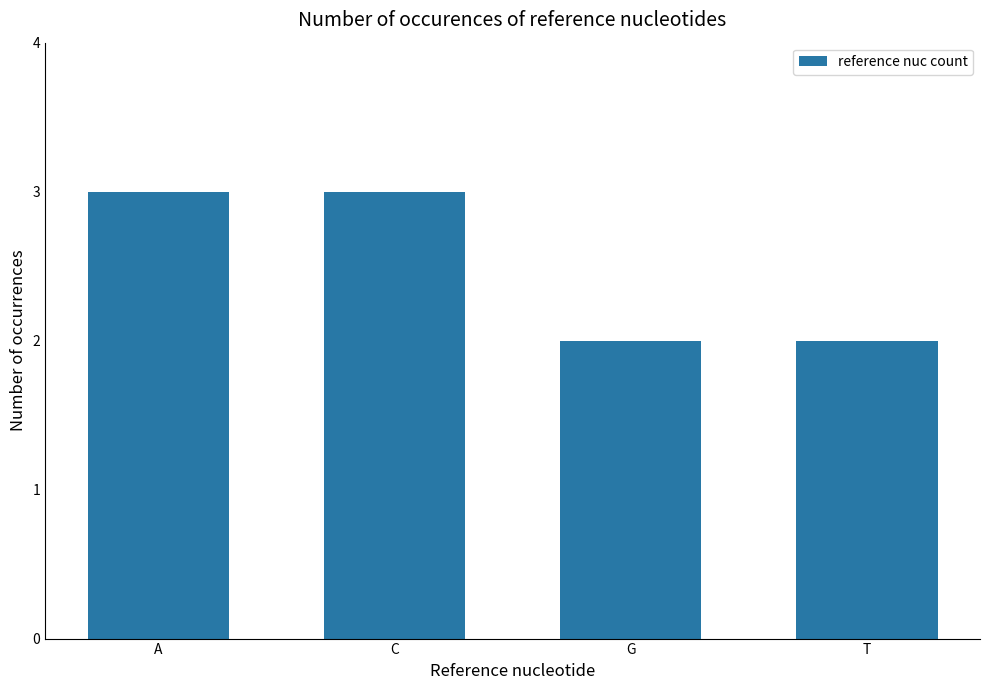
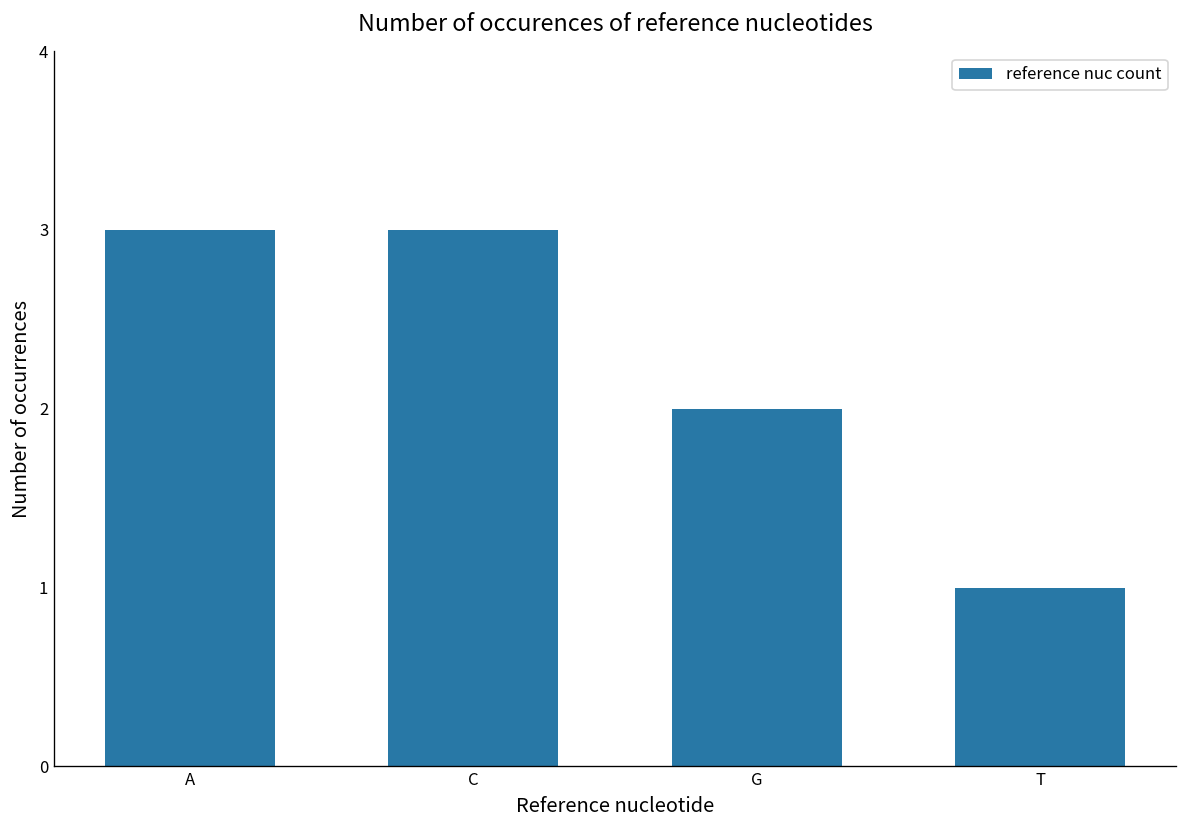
  {
    "A": 3,
    "C": 3,
    "G": 2,
-   "T": 2
+   "T": 1
  }
